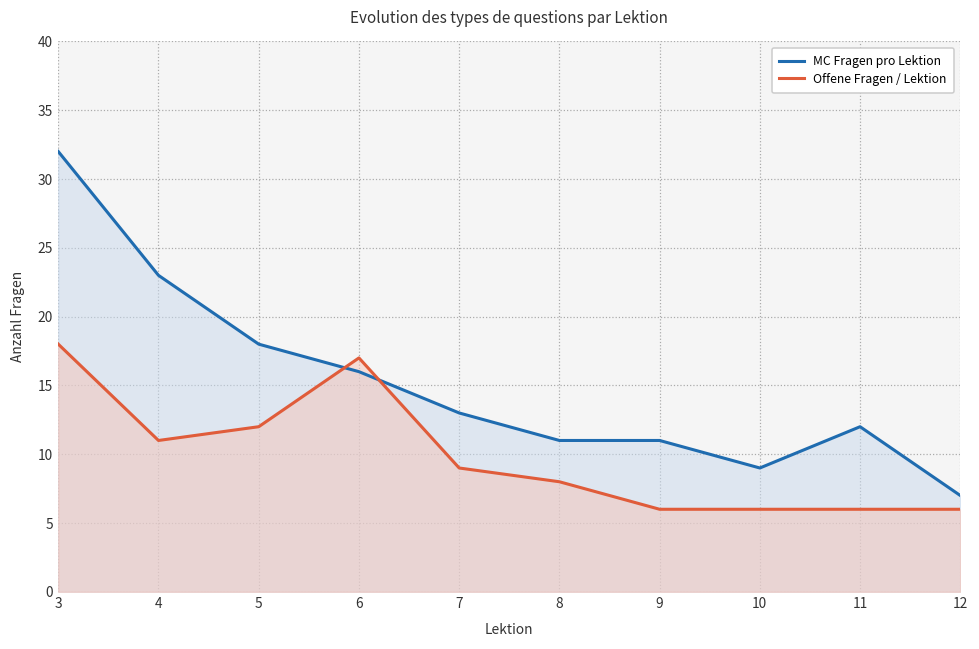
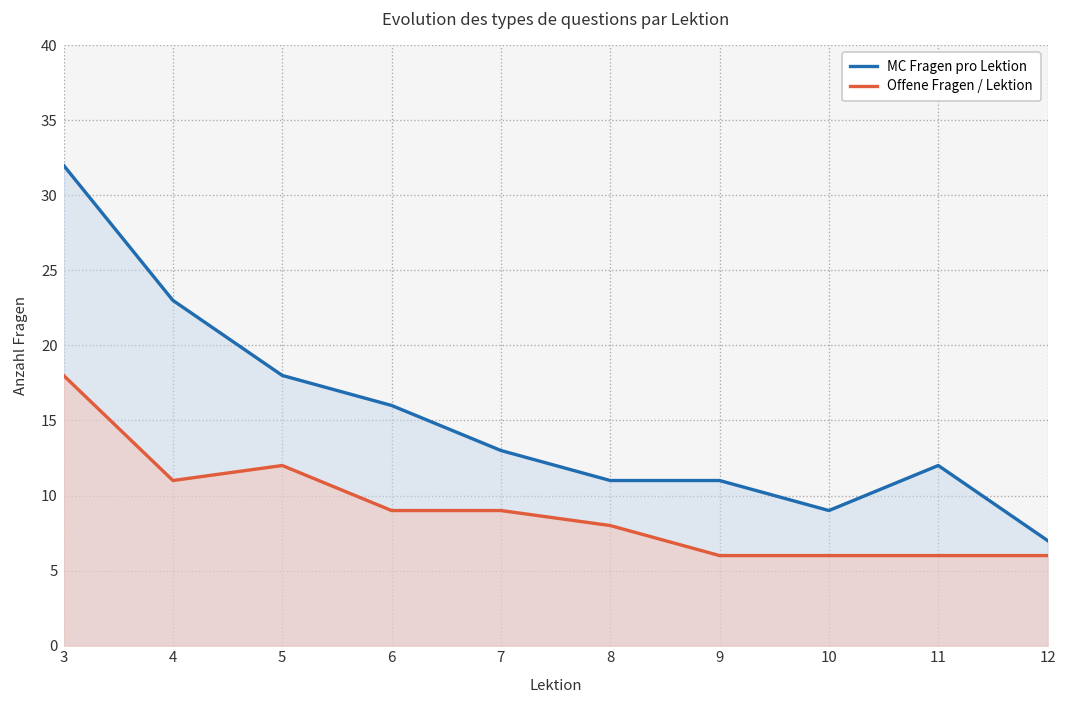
  {
    "MC Fragen pro Lektion": {
      "3": 32,
      "4": 23,
      "5": 18,
      "6": 16,
      "7": 13,
      "8": 11,
      "9": 11,
      "10": 9,
      "11": 12,
      "12": 7
    },
    "Offene Fragen / Lektion": {
      "3": 18,
      "4": 11,
      "5": 12,
-     "6": 17,
+     "6": 9,
      "7": 9,
      "8": 8,
      "9": 6,
      "10": 6,
      "11": 6,
      "12": 6
    }
  }
